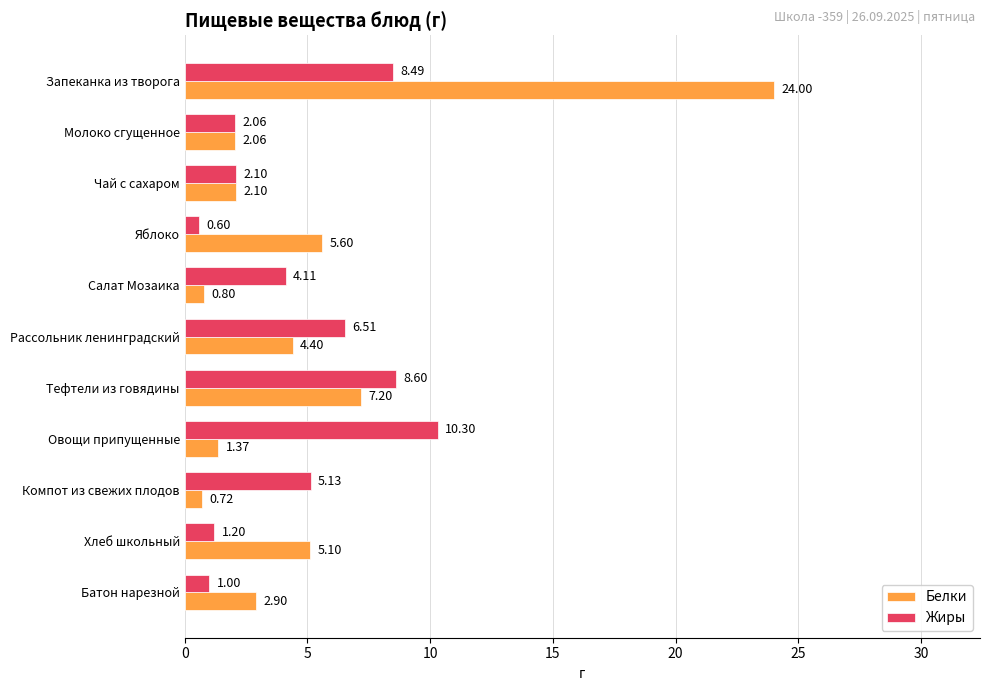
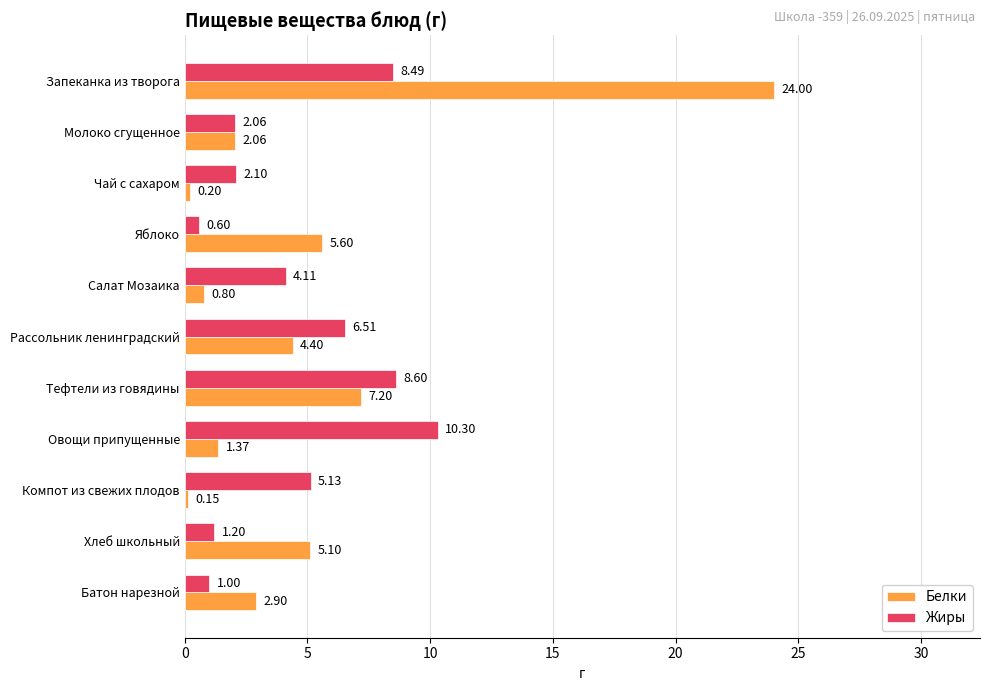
  {
    "Белки": {
      "Запеканка из творога": 24.00,
      "Молоко сгущенное": 2.06,
-     "Чай с сахаром": 2.10,
+     "Чай с сахаром": 0.20,
      "Яблоко": 5.60,
      "Салат Мозаика": 0.80,
      "Рассольник ленинградский": 4.40,
      "Тефтели из говядины": 7.20,
      "Овощи припущенные": 1.37,
-     "Компот из свежих плодов": 0.72,
+     "Компот из свежих плодов": 0.15,
      "Хлеб школьный": 5.10,
      "Батон нарезной": 2.90
    },
    "Жиры": {
      "Запеканка из творога": 8.49,
      "Молоко сгущенное": 2.06,
      "Чай с сахаром": 2.10,
      "Яблоко": 0.60,
      "Салат Мозаика": 4.11,
      "Рассольник ленинградский": 6.51,
      "Тефтели из говядины": 8.60,
      "Овощи припущенные": 10.30,
      "Компот из свежих плодов": 5.13,
      "Хлеб школьный": 1.20,
      "Батон нарезной": 1.00
    }
  }
